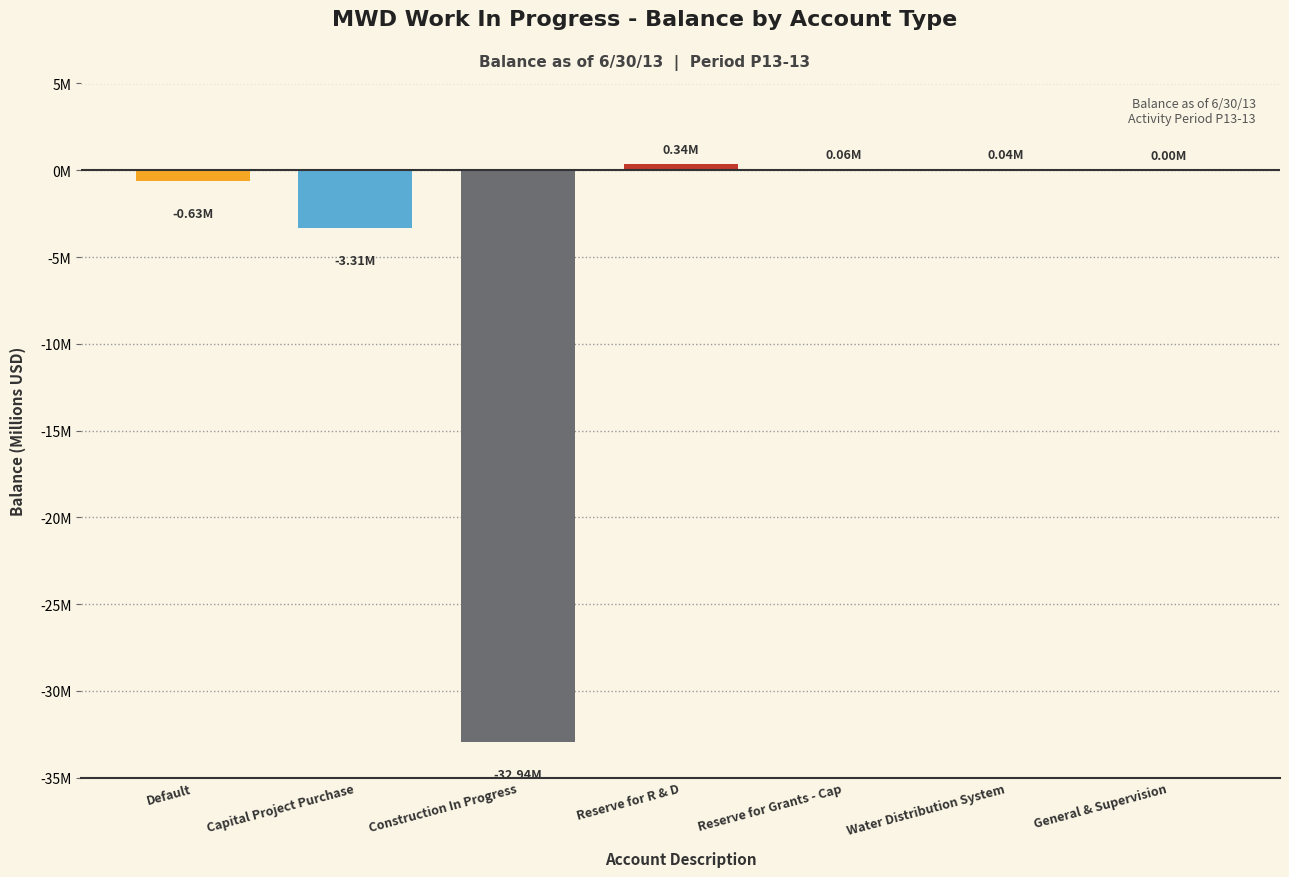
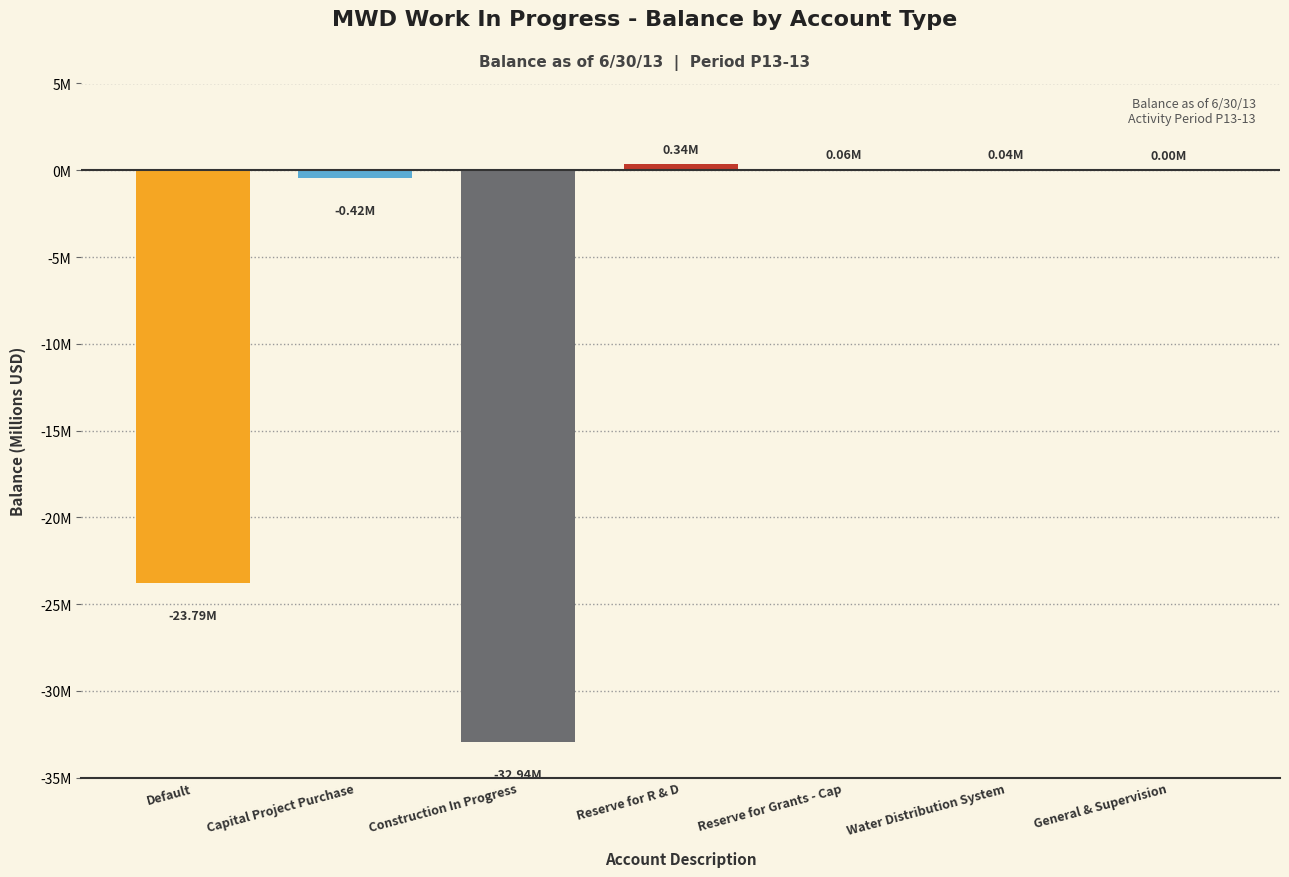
  {
-   "Default": "-0.63M",
-   "Capital Project Purchase": "-3.31M",
+   "Default": "-23.79M",
+   "Capital Project Purchase": "-0.42M",
    "Reserve for R & D": "0.34M",
    "Reserve for Grants - Cap": "0.06M",
    "Water Distribution System": "0.04M",
    "General & Supervision": "0.00M"
  }
